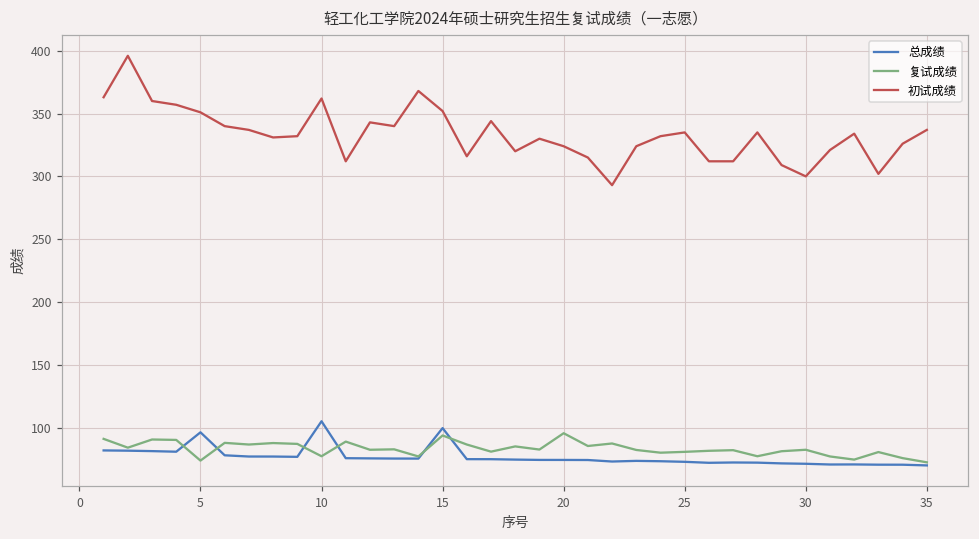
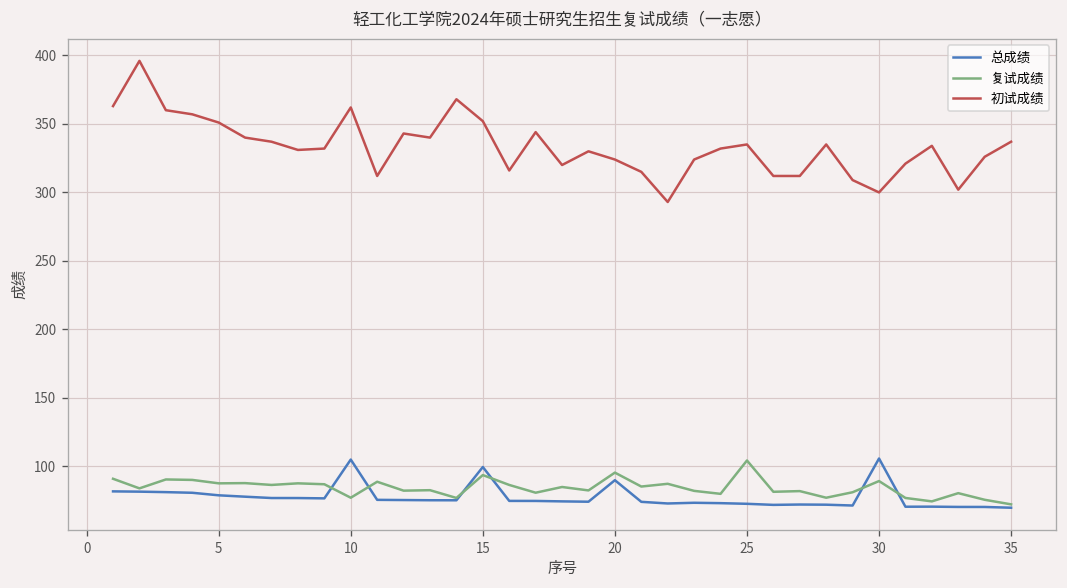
  {
    "总成绩": {
-     "5": 96,
+     "5": 79,
      "10": 105,
      "15": 100,
-     "20": 74,
+     "20": 90,
      "25": 73,
-     "30": 71,
+     "30": 106,
      "35": 70
    },
    "复试成绩": {
-     "5": 74,
+     "5": 88,
      "10": 77,
      "15": 94,
      "20": 96,
-     "25": 81,
-     "30": 82,
+     "25": 104,
+     "30": 89,
      "35": 72
    },
    "初试成绩": {
      "5": 351,
      "10": 362,
      "15": 352,
      "20": 324,
      "25": 335,
      "30": 300,
      "35": 337
    }
  }
